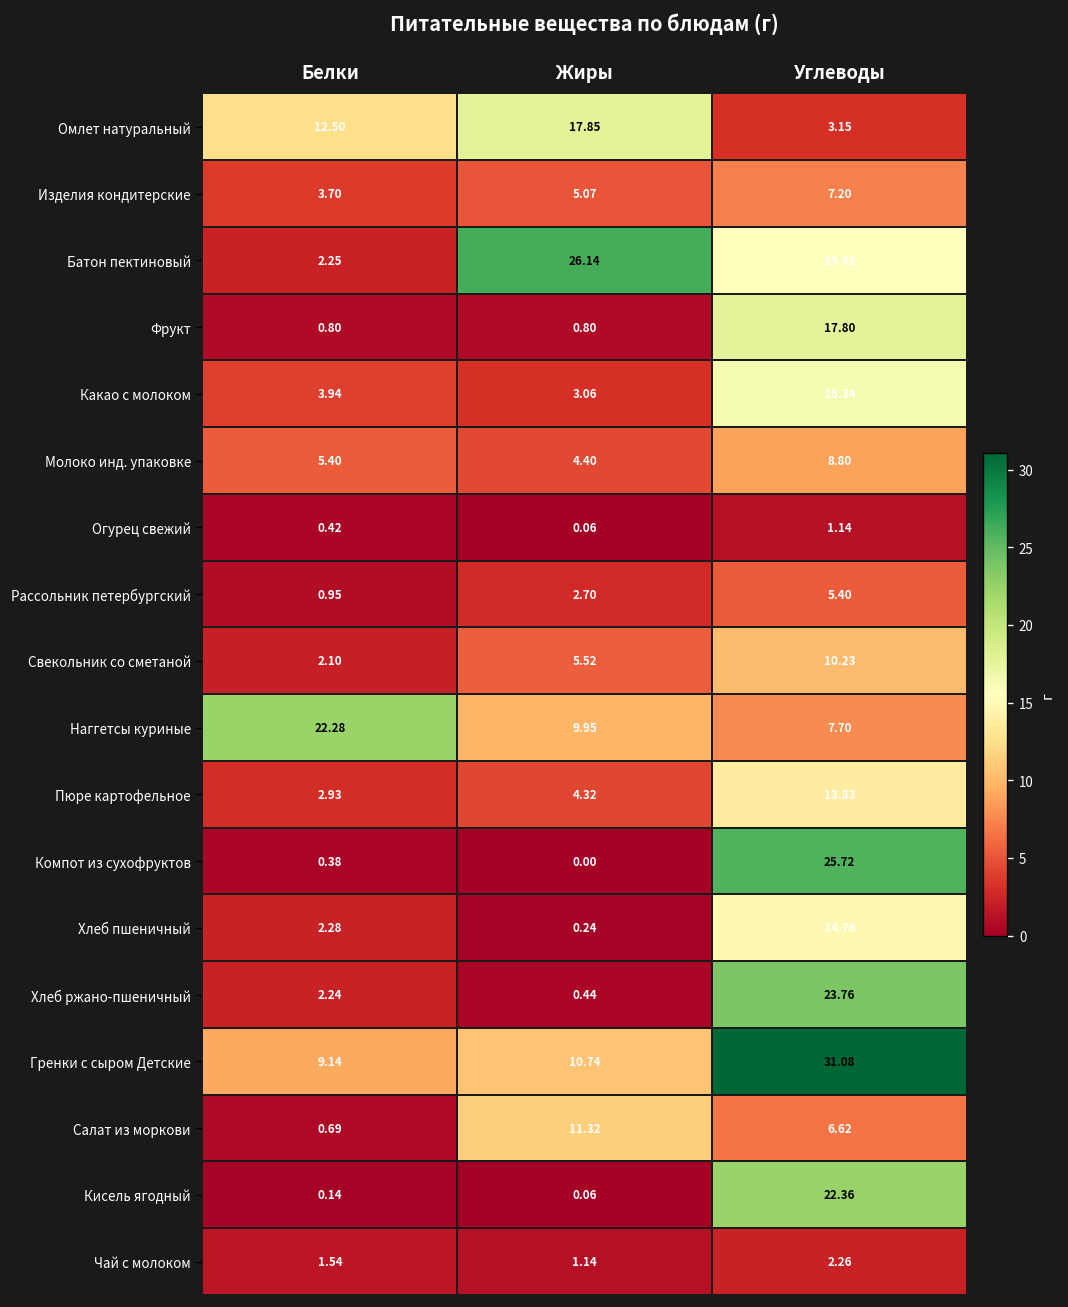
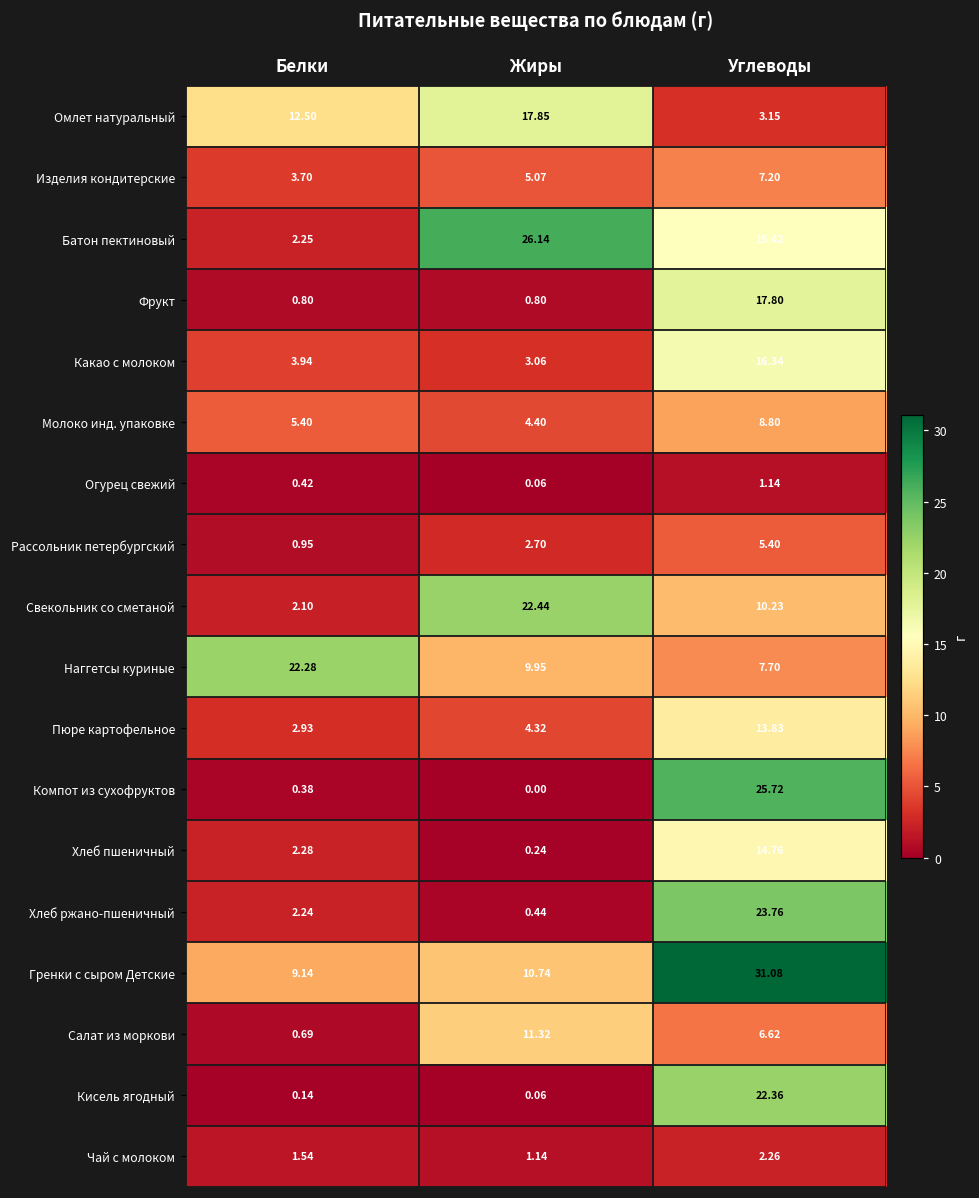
  {
    "Омлет натуральный": {
      "Белки": 12.50,
      "Жиры": 17.85,
      "Углеводы": 3.15
    },
    "Изделия кондитерские": {
      "Белки": 3.70,
      "Жиры": 5.07,
      "Углеводы": 7.20
    },
    "Батон пектиновый": {
      "Белки": 2.25,
      "Жиры": 26.14,
      "Углеводы": 15.42
    },
    "Фрукт": {
      "Белки": 0.80,
      "Жиры": 0.80,
      "Углеводы": 17.80
    },
    "Какао с молоком": {
      "Белки": 3.94,
      "Жиры": 3.06,
      "Углеводы": 16.34
    },
    "Молоко инд. упаковке": {
      "Белки": 5.40,
      "Жиры": 4.40,
      "Углеводы": 8.80
    },
    "Огурец свежий": {
      "Белки": 0.42,
      "Жиры": 0.06,
      "Углеводы": 1.14
    },
    "Рассольник петербургский": {
      "Белки": 0.95,
      "Жиры": 2.70,
      "Углеводы": 5.40
    },
    "Свекольник со сметаной": {
      "Белки": 2.10,
-     "Жиры": 5.52,
+     "Жиры": 22.44,
      "Углеводы": 10.23
    },
    "Наггетсы куриные": {
      "Белки": 22.28,
      "Жиры": 9.95,
      "Углеводы": 7.70
    },
    "Пюре картофельное": {
      "Белки": 2.93,
      "Жиры": 4.32,
      "Углеводы": 13.83
    },
    "Компот из сухофруктов": {
      "Белки": 0.38,
      "Жиры": 0.00,
      "Углеводы": 25.72
    },
    "Хлеб пшеничный": {
      "Белки": 2.28,
      "Жиры": 0.24,
      "Углеводы": 14.76
    },
    "Хлеб ржано-пшеничный": {
      "Белки": 2.24,
      "Жиры": 0.44,
      "Углеводы": 23.76
    },
    "Гренки с сыром Детские": {
      "Белки": 9.14,
      "Жиры": 10.74,
      "Углеводы": 31.08
    },
    "Салат из моркови": {
      "Белки": 0.69,
      "Жиры": 11.32,
      "Углеводы": 6.62
    },
    "Кисель ягодный": {
      "Белки": 0.14,
      "Жиры": 0.06,
      "Углеводы": 22.36
    },
    "Чай с молоком": {
      "Белки": 1.54,
      "Жиры": 1.14,
      "Углеводы": 2.26
    }
  }
